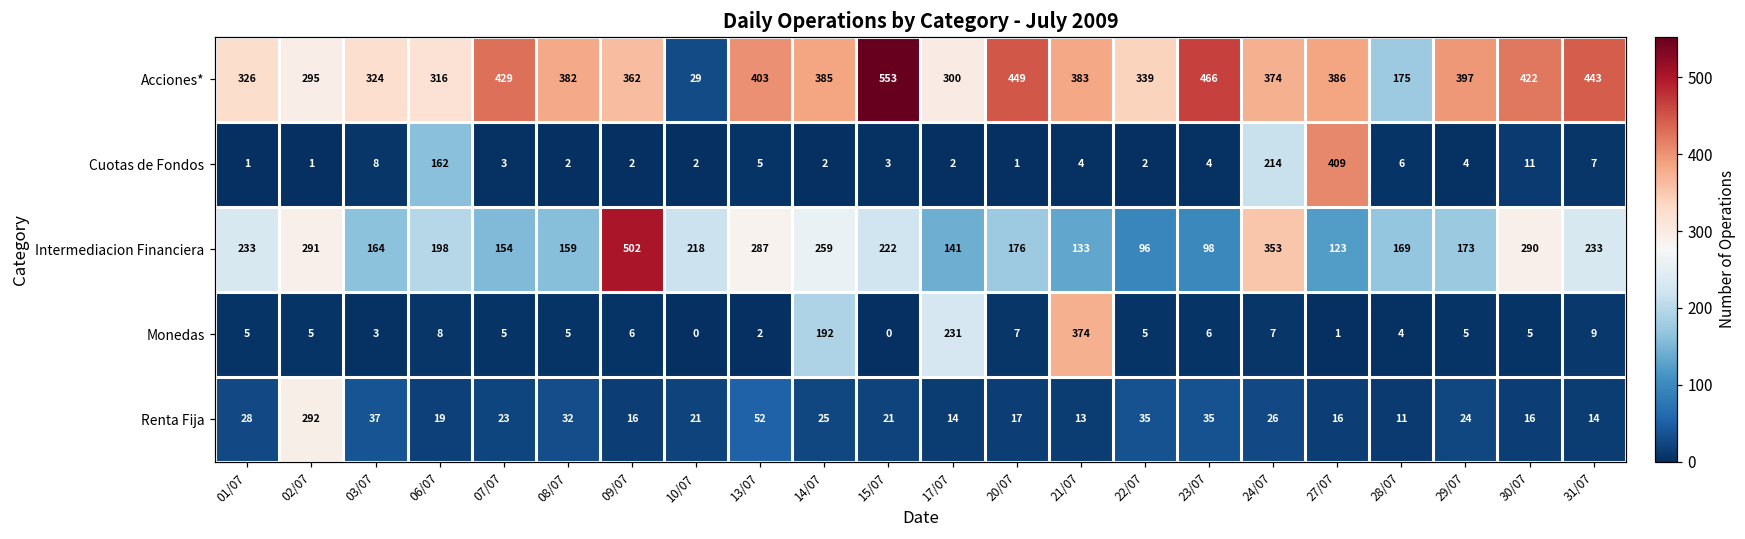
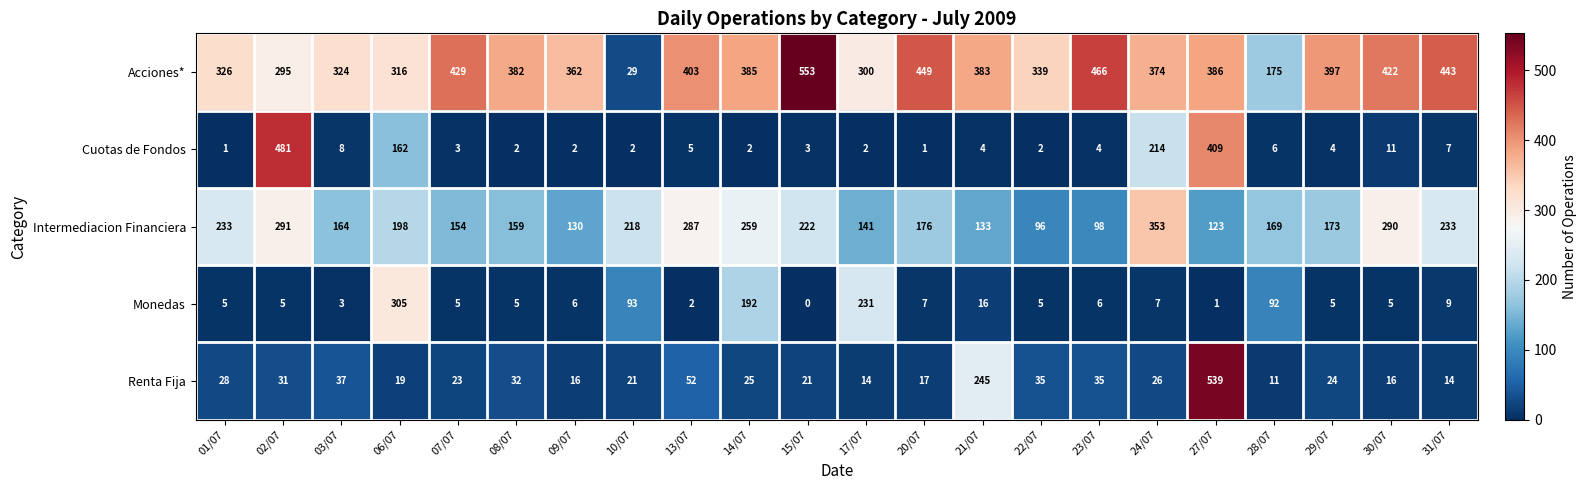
  {
    "Acciones*": {
      "01/07": 326,
      "02/07": 295,
      "03/07": 324,
      "06/07": 316,
      "07/07": 429,
      "08/07": 382,
      "09/07": 362,
      "10/07": 29,
      "13/07": 403,
      "14/07": 385,
      "15/07": 553,
      "17/07": 300,
      "20/07": 449,
      "21/07": 383,
      "22/07": 339,
      "23/07": 466,
      "24/07": 374,
      "27/07": 386,
      "28/07": 175,
      "29/07": 397,
      "30/07": 422,
      "31/07": 443
    },
    "Cuotas de Fondos": {
      "01/07": 1,
-     "02/07": 1,
+     "02/07": 481,
      "03/07": 8,
      "06/07": 162,
      "07/07": 3,
      "08/07": 2,
      "09/07": 2,
      "10/07": 2,
      "13/07": 5,
      "14/07": 2,
      "15/07": 3,
      "17/07": 2,
      "20/07": 1,
      "21/07": 4,
      "22/07": 2,
      "23/07": 4,
      "24/07": 214,
      "27/07": 409,
      "28/07": 6,
      "29/07": 4,
      "30/07": 11,
      "31/07": 7
    },
    "Intermediacion Financiera": {
      "01/07": 233,
      "02/07": 291,
      "03/07": 164,
      "06/07": 198,
      "07/07": 154,
      "08/07": 159,
-     "09/07": 502,
+     "09/07": 130,
      "10/07": 218,
      "13/07": 287,
      "14/07": 259,
      "15/07": 222,
      "17/07": 141,
      "20/07": 176,
      "21/07": 133,
      "22/07": 96,
      "23/07": 98,
      "24/07": 353,
      "27/07": 123,
      "28/07": 169,
      "29/07": 173,
      "30/07": 290,
      "31/07": 233
    },
    "Monedas": {
      "01/07": 5,
      "02/07": 5,
      "03/07": 3,
-     "06/07": 8,
+     "06/07": 305,
      "07/07": 5,
      "08/07": 5,
      "09/07": 6,
-     "10/07": 0,
+     "10/07": 93,
      "13/07": 2,
      "14/07": 192,
      "15/07": 0,
      "17/07": 231,
      "20/07": 7,
-     "21/07": 374,
+     "21/07": 16,
      "22/07": 5,
      "23/07": 6,
      "24/07": 7,
      "27/07": 1,
-     "28/07": 4,
+     "28/07": 92,
      "29/07": 5,
      "30/07": 5,
      "31/07": 9
    },
    "Renta Fija": {
      "01/07": 28,
-     "02/07": 292,
+     "02/07": 31,
      "03/07": 37,
      "06/07": 19,
      "07/07": 23,
      "08/07": 32,
      "09/07": 16,
      "10/07": 21,
      "13/07": 52,
      "14/07": 25,
      "15/07": 21,
      "17/07": 14,
      "20/07": 17,
-     "21/07": 13,
+     "21/07": 245,
      "22/07": 35,
      "23/07": 35,
      "24/07": 26,
-     "27/07": 16,
+     "27/07": 539,
      "28/07": 11,
      "29/07": 24,
      "30/07": 16,
      "31/07": 14
    }
  }
